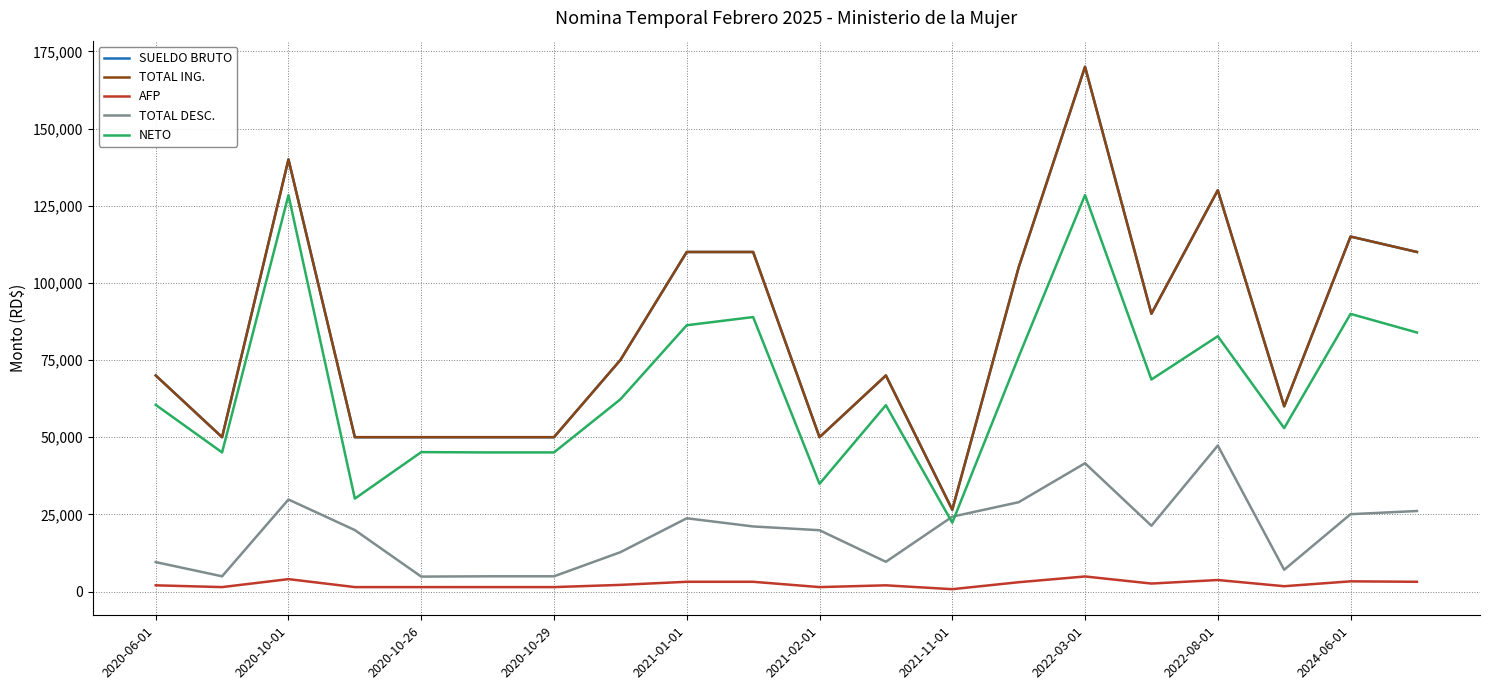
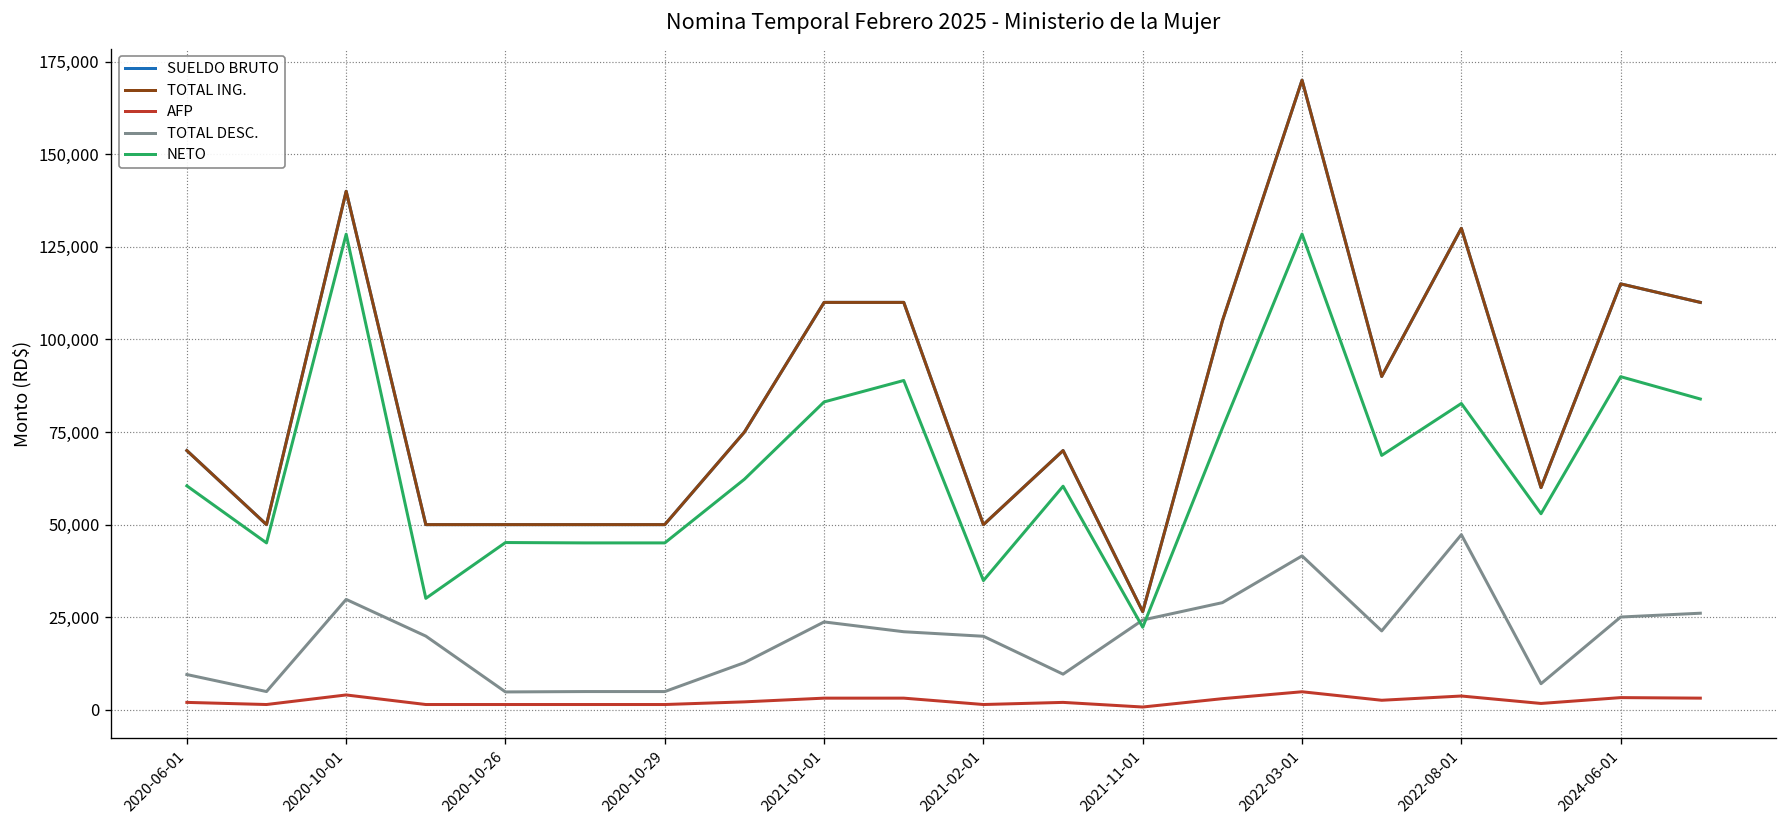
  {
    "TOTAL DESC.": {
      "2020-06-01": "10,000",
      "2020-10-01": "30,000",
      "2020-10-26": "5,000",
      "2020-10-29": "5,000",
      "2021-01-01": "24,000",
      "2021-02-01": "20,000",
      "2021-11-01": "24,000",
      "2022-03-01": "42,000",
      "2022-08-01": "47,000",
      "2024-06-01": "25,000"
    },
    "NETO": {
      "2020-06-01": "60,000",
      "2020-10-01": "128,000",
      "2020-10-26": "45,000",
      "2020-10-29": "45,000",
-     "2021-01-01": "86,000",
+     "2021-01-01": "83,000",
      "2021-02-01": "35,000",
      "2021-11-01": "22,000",
      "2022-03-01": "128,000",
      "2022-08-01": "83,000",
      "2024-06-01": "90,000"
    }
  }
